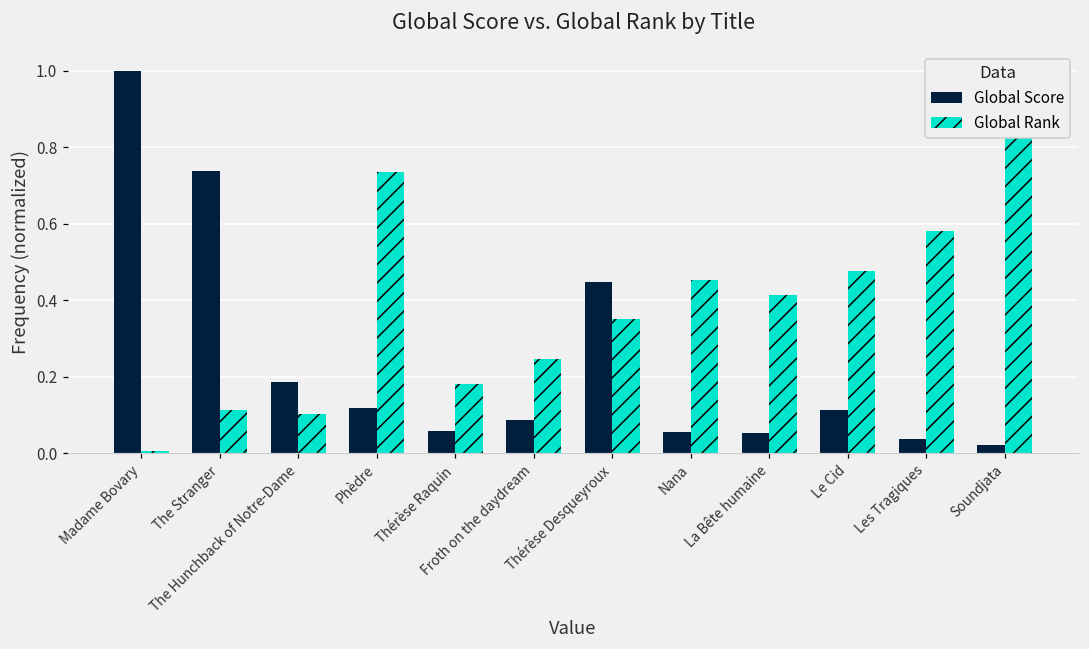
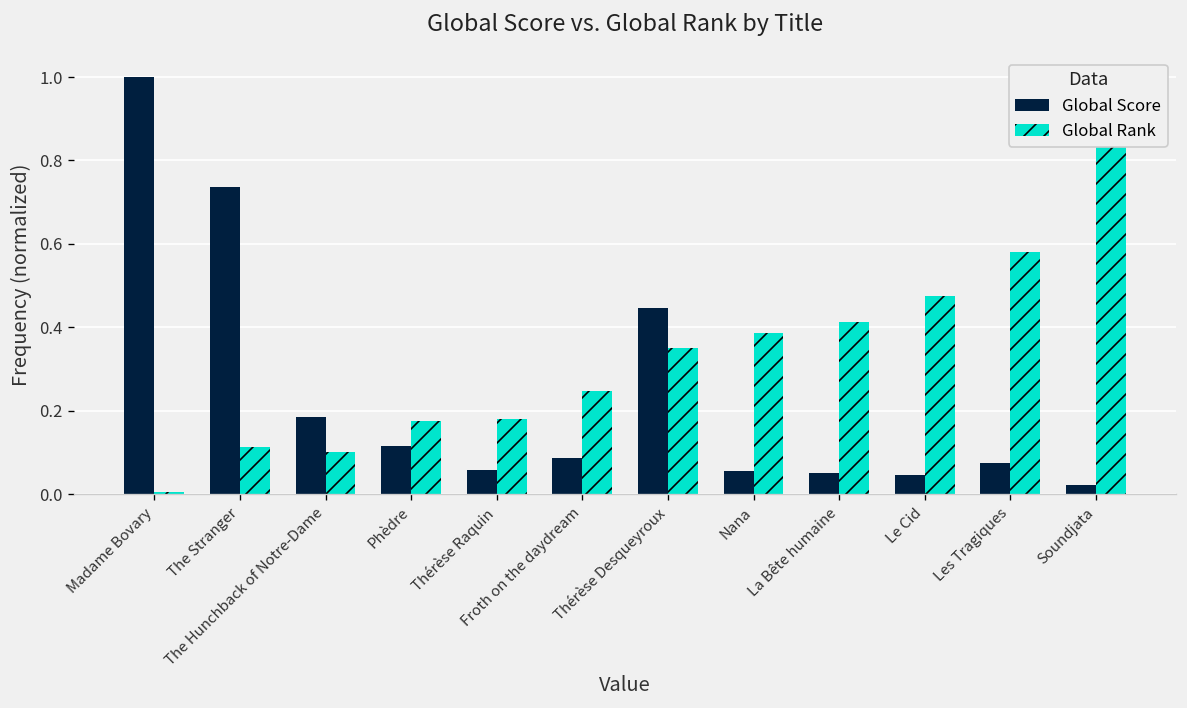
  {
    "Global Score": {
      "Madame Bovary": 1.00,
      "The Stranger": 0.74,
      "The Hunchback of Notre-Dame": 0.18,
      "Phèdre": 0.12,
      "Thérèse Raquin": 0.06,
      "Froth on the daydream": 0.09,
      "Thérèse Desqueyroux": 0.45,
      "Nana": 0.05,
      "La Bête humaine": 0.05,
-     "Le Cid": 0.11,
-     "Les Tragiques": 0.04,
+     "Le Cid": 0.05,
+     "Les Tragiques": 0.07,
      "Soundjata": 0.02
    },
    "Global Rank": {
      "The Stranger": 0.11,
      "The Hunchback of Notre-Dame": 0.10,
-     "Phèdre": 0.74,
+     "Phèdre": 0.18,
      "Thérèse Raquin": 0.18,
      "Froth on the daydream": 0.25,
      "Thérèse Desqueyroux": 0.35,
-     "Nana": 0.45,
+     "Nana": 0.39,
      "La Bête humaine": 0.41,
      "Le Cid": 0.48,
      "Les Tragiques": 0.58
    }
  }
